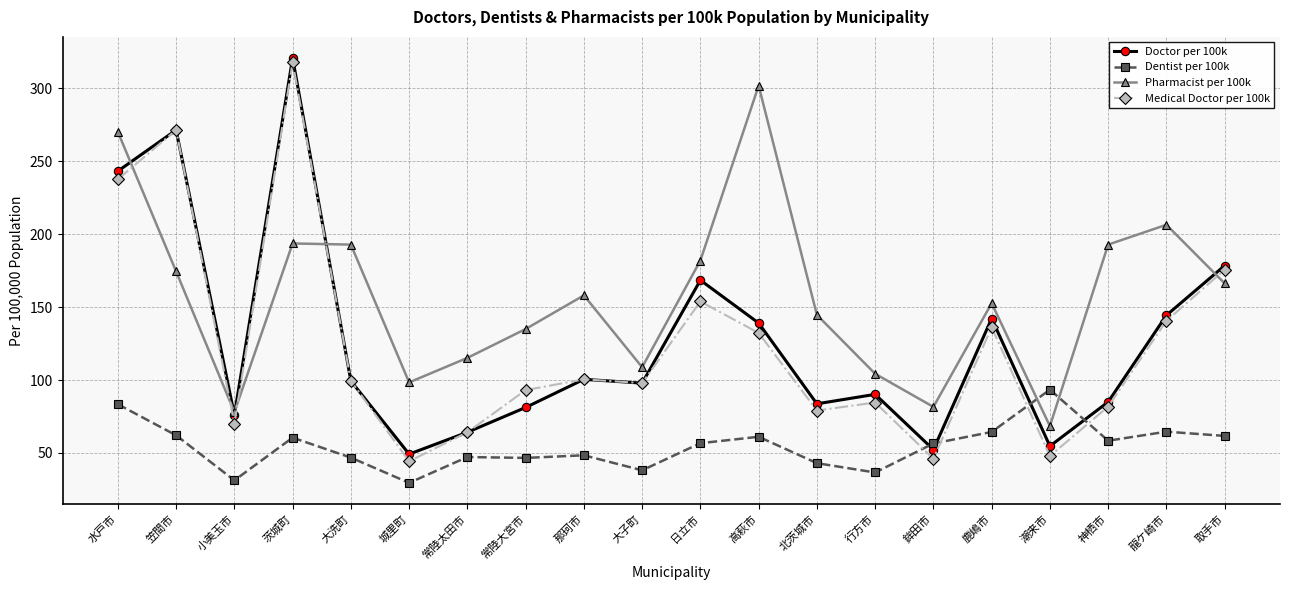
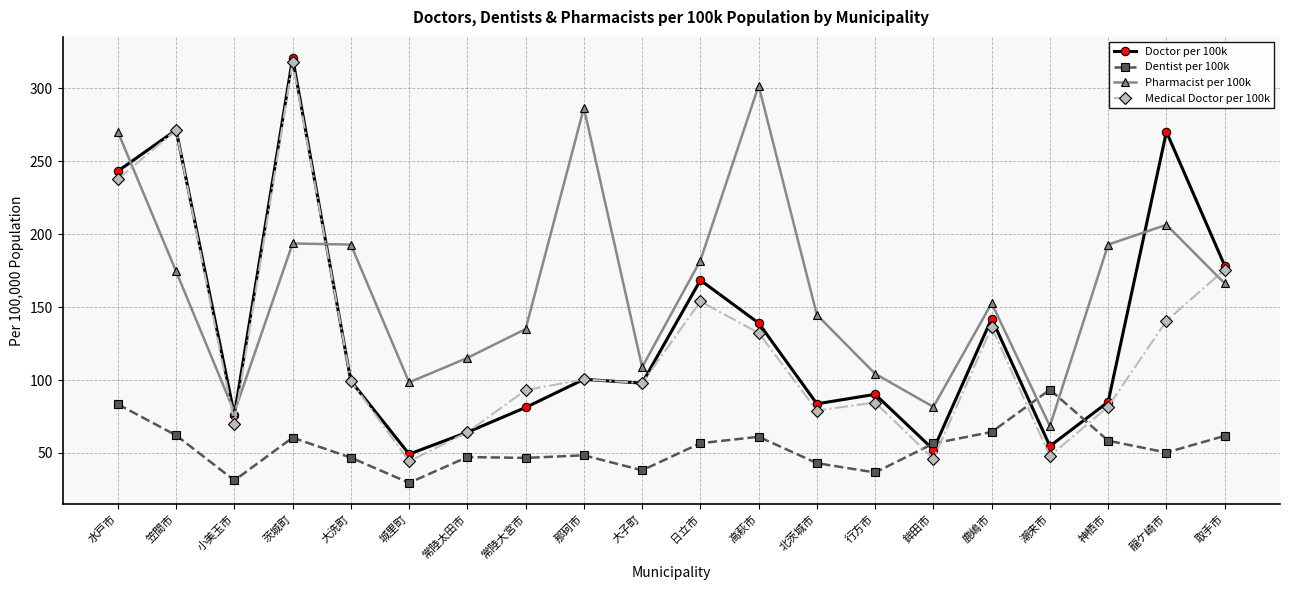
  {
    "Doctor per 100k": {
      "水戸市": 243,
      "小美玉市": 76,
      "茨城町": 321,
      "城里町": 49,
      "常陸大宮市": 81,
      "日立市": 169,
      "高萩市": 139,
      "北茨城市": 84,
      "行方市": 90,
      "鉾田市": 52,
      "鹿嶋市": 142,
      "潮来市": 55,
      "神栖市": 85,
-     "龍ケ崎市": 144,
+     "龍ケ崎市": 270,
      "取手市": 179
    },
    "Dentist per 100k": {
      "水戸市": 83,
      "笠間市": 62,
      "小美玉市": 31,
      "茨城町": 61,
      "大洗町": 47,
      "城里町": 30,
      "常陸太田市": 47,
      "常陸大宮市": 47,
      "那珂市": 48,
      "大子町": 38,
      "日立市": 57,
      "高萩市": 61,
      "北茨城市": 43,
      "行方市": 37,
      "鉾田市": 57,
      "鹿嶋市": 64,
      "潮来市": 93,
      "神栖市": 58,
-     "龍ケ崎市": 65,
+     "龍ケ崎市": 50,
      "取手市": 62
    },
    "Pharmacist per 100k": {
      "水戸市": 270,
      "笠間市": 175,
      "小美玉市": 78,
      "茨城町": 194,
      "大洗町": 193,
      "城里町": 98,
      "常陸太田市": 115,
      "常陸大宮市": 135,
-     "那珂市": 158,
+     "那珂市": 287,
      "大子町": 109,
      "日立市": 182,
      "高萩市": 302,
      "北茨城市": 145,
      "行方市": 104,
      "鉾田市": 82,
      "鹿嶋市": 153,
      "潮来市": 68,
      "神栖市": 193,
      "龍ケ崎市": 207,
      "取手市": 166
    },
    "Medical Doctor per 100k": {
      "水戸市": 238,
      "小美玉市": 70,
      "茨城町": 318,
      "城里町": 44,
      "常陸大宮市": 93,
      "日立市": 154,
      "高萩市": 132,
      "北茨城市": 79,
      "行方市": 85,
      "鉾田市": 46,
      "鹿嶋市": 136,
      "潮来市": 48,
      "神栖市": 82,
      "龍ケ崎市": 141,
      "取手市": 176
    }
  }
